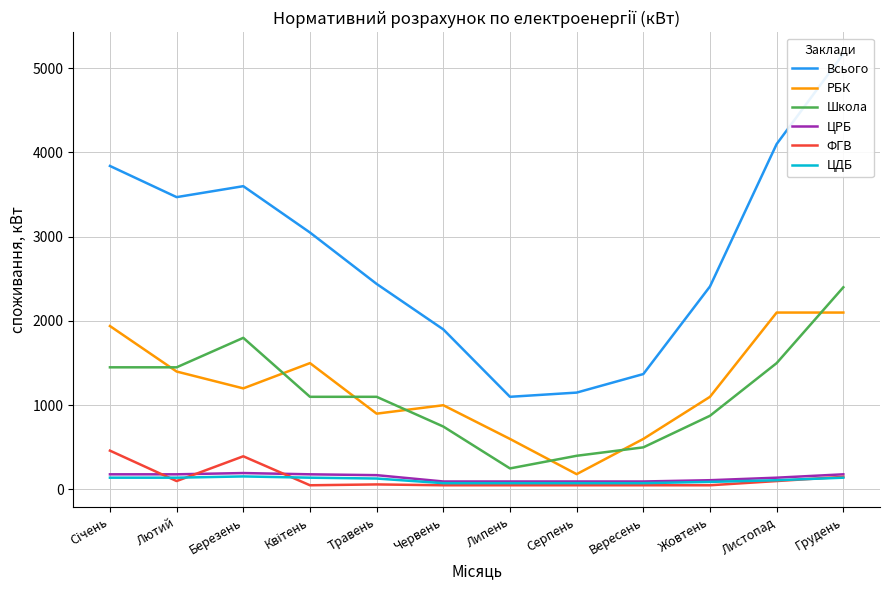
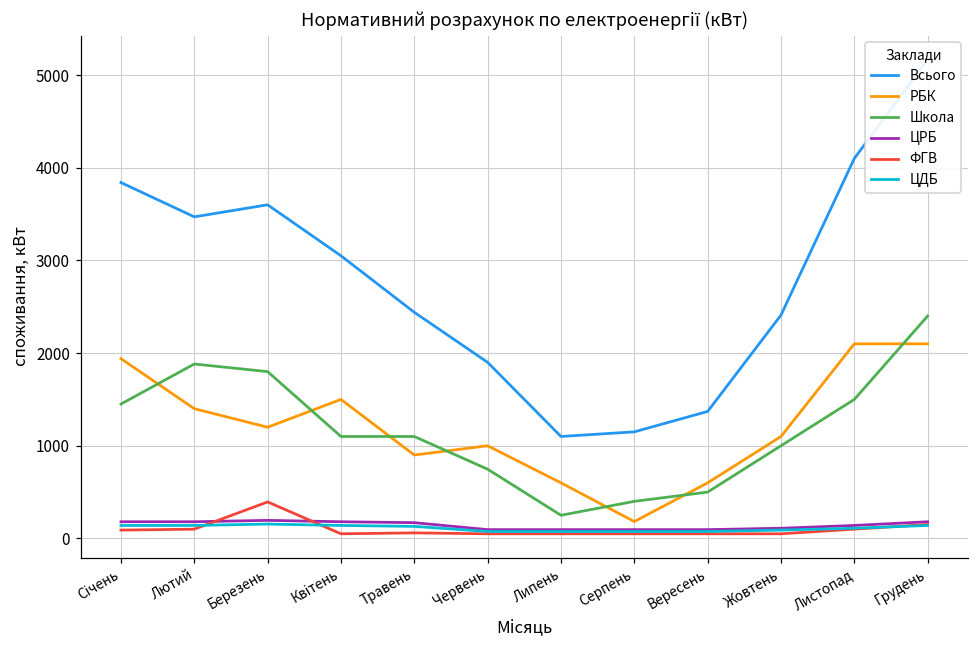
  {
    "РБК": {
      "Січень": 1900,
      "Лютий": 1400,
      "Березень": 1200,
      "Квітень": 1500,
      "Травень": 900,
      "Червень": 1000,
      "Липень": 600,
      "Серпень": 200,
      "Вересень": 600,
      "Жовтень": 1100,
      "Листопад": 2100,
      "Грудень": 2100
    },
    "Школа": {
      "Січень": 1500,
-     "Лютий": 1500,
+     "Лютий": 1900,
      "Березень": 1800,
      "Квітень": 1100,
      "Травень": 1100,
      "Червень": 700,
      "Липень": 300,
      "Серпень": 400,
      "Вересень": 500,
-     "Жовтень": 900,
+     "Жовтень": 1000,
      "Листопад": 1500,
      "Грудень": 2400
    },
    "ЦРБ": {
      "Січень": 200,
      "Лютий": 200,
      "Березень": 200,
      "Квітень": 200,
      "Травень": 200
    },
    "ФГВ": {
-     "Січень": 500,
+     "Січень": 100,
      "Лютий": 100,
      "Березень": 400,
      "Квітень": 100,
      "Травень": 100,
      "Жовтень": 100
    }
  }
